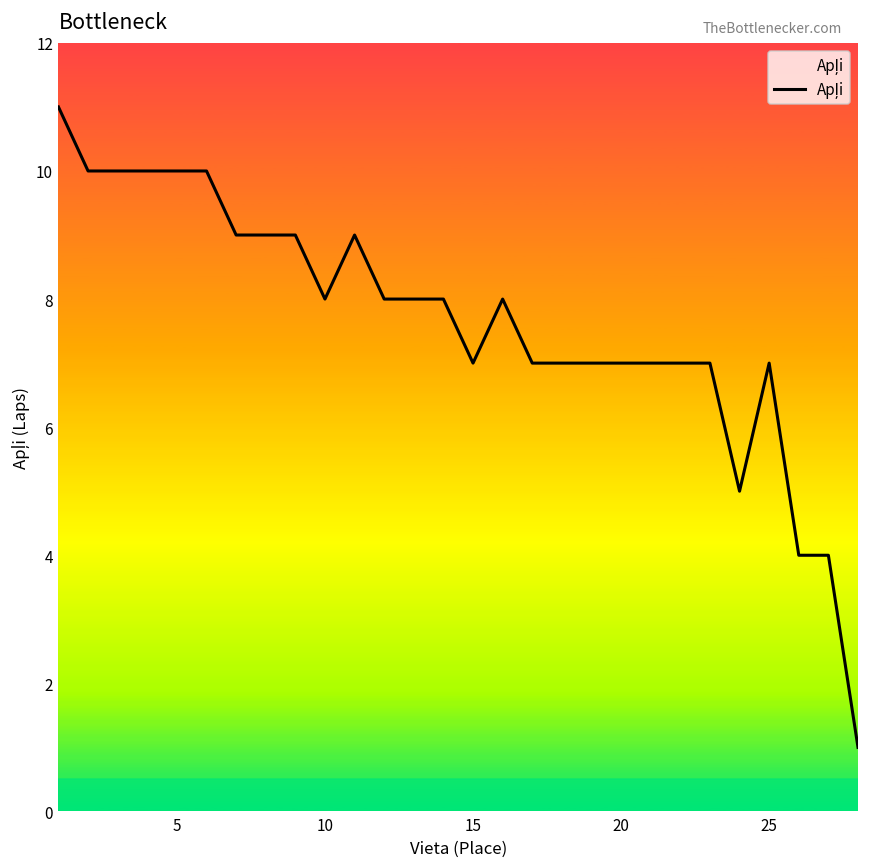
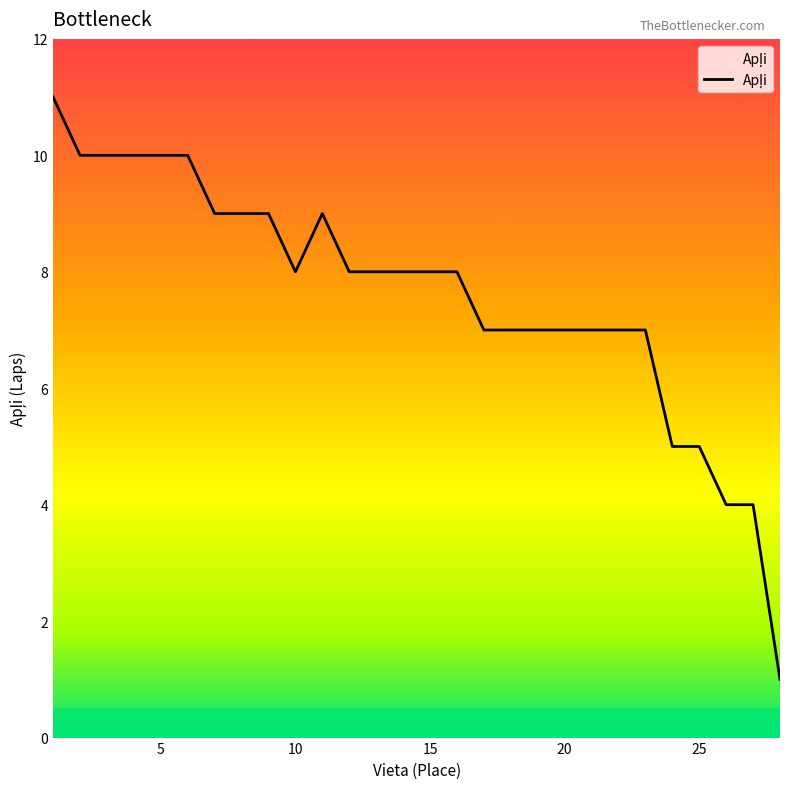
  {
    "5": 10,
    "10": 8,
-   "15": 7,
+   "15": 8,
    "20": 7,
-   "25": 7
+   "25": 5
  }
